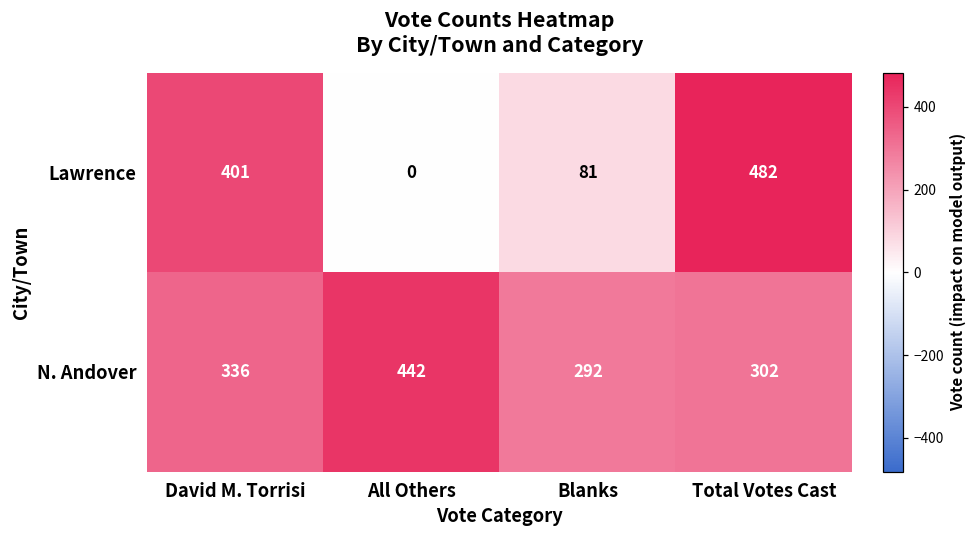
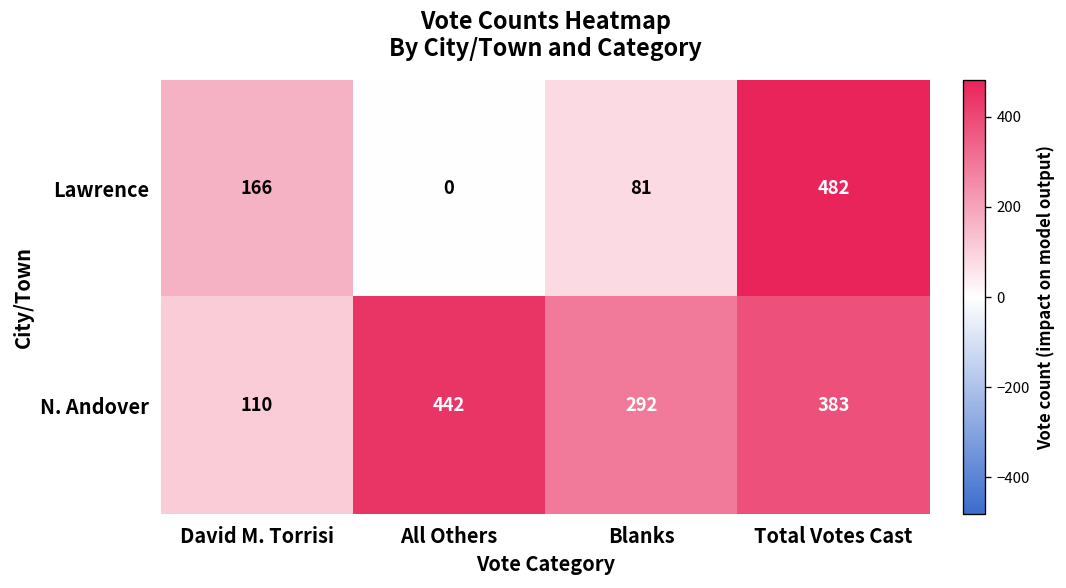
  {
    "Lawrence": {
-     "David M. Torrisi": 401,
+     "David M. Torrisi": 166,
      "All Others": 0,
      "Blanks": 81,
      "Total Votes Cast": 482
    },
    "N. Andover": {
-     "David M. Torrisi": 336,
+     "David M. Torrisi": 110,
      "All Others": 442,
      "Blanks": 292,
-     "Total Votes Cast": 302
+     "Total Votes Cast": 383
    }
  }
